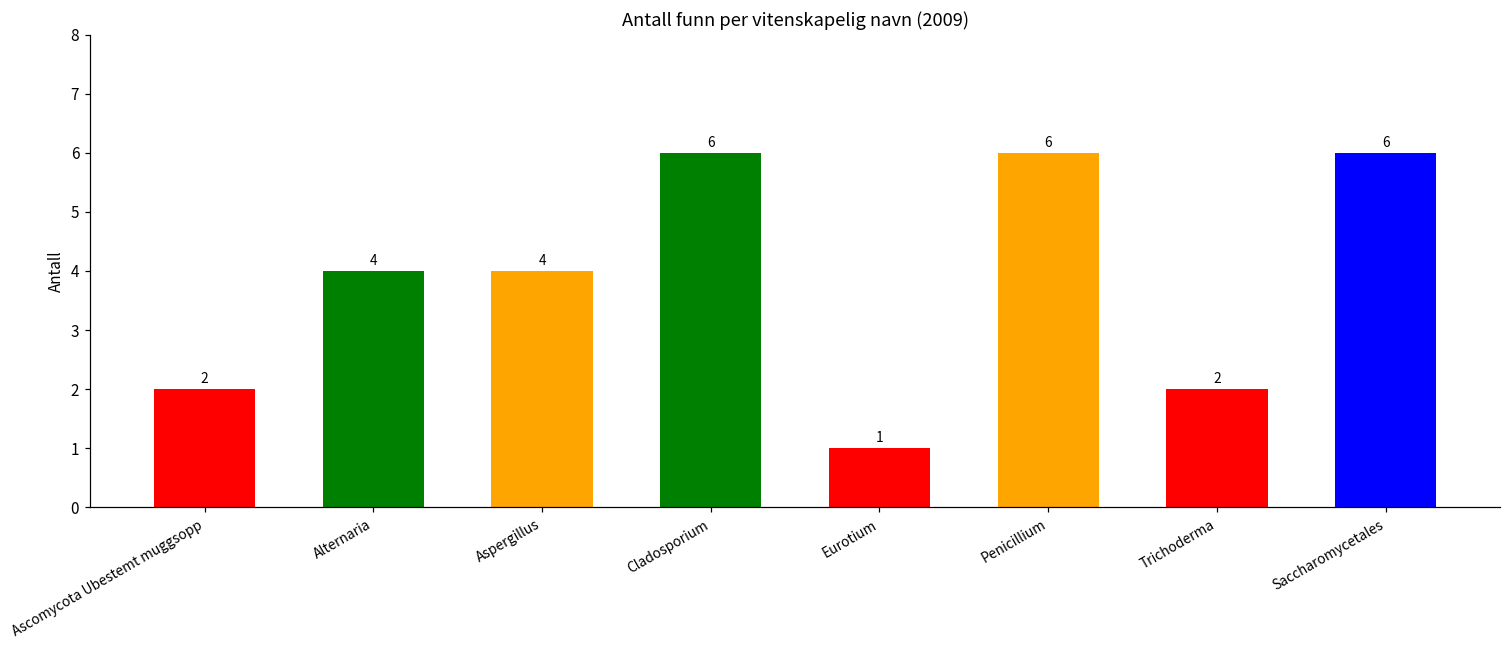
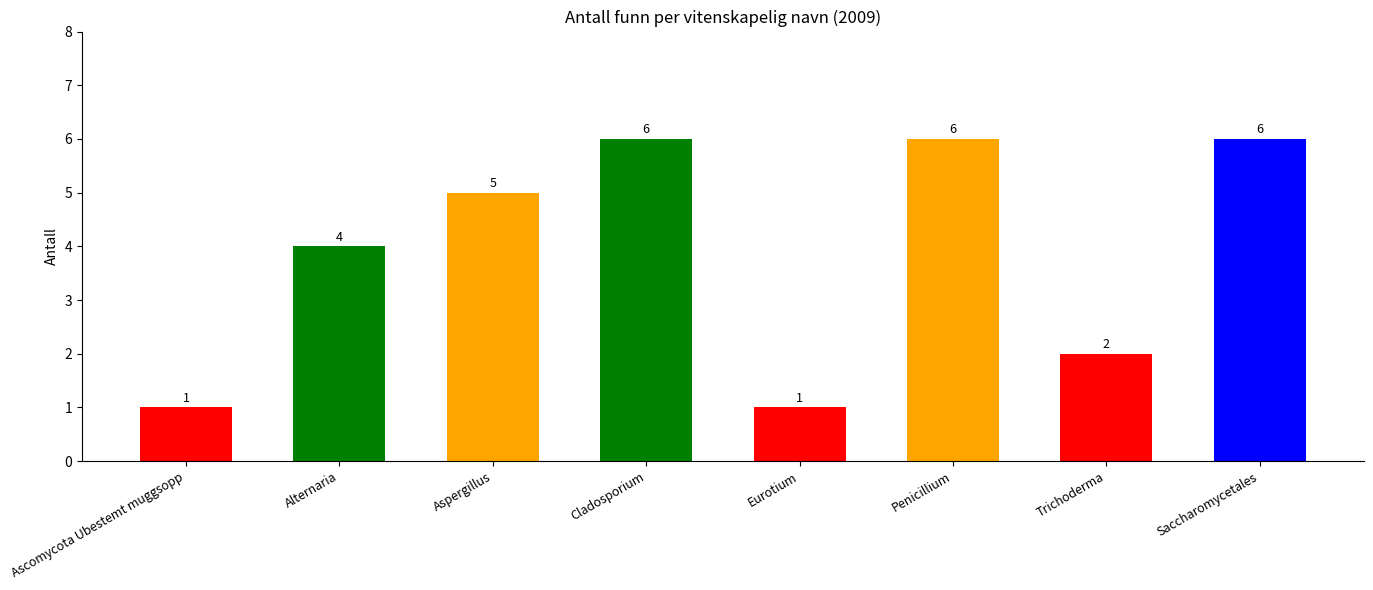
  {
-   "Ascomycota Ubestemt muggsopp": 2,
+   "Ascomycota Ubestemt muggsopp": 1,
    "Alternaria": 4,
-   "Aspergillus": 4,
+   "Aspergillus": 5,
    "Cladosporium": 6,
    "Eurotium": 1,
    "Penicillium": 6,
    "Trichoderma": 2,
    "Saccharomycetales": 6
  }
